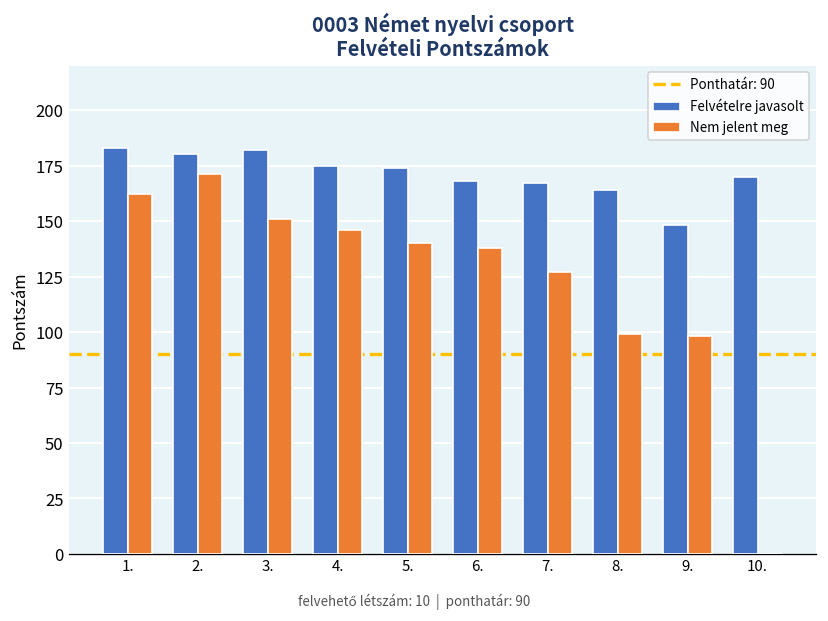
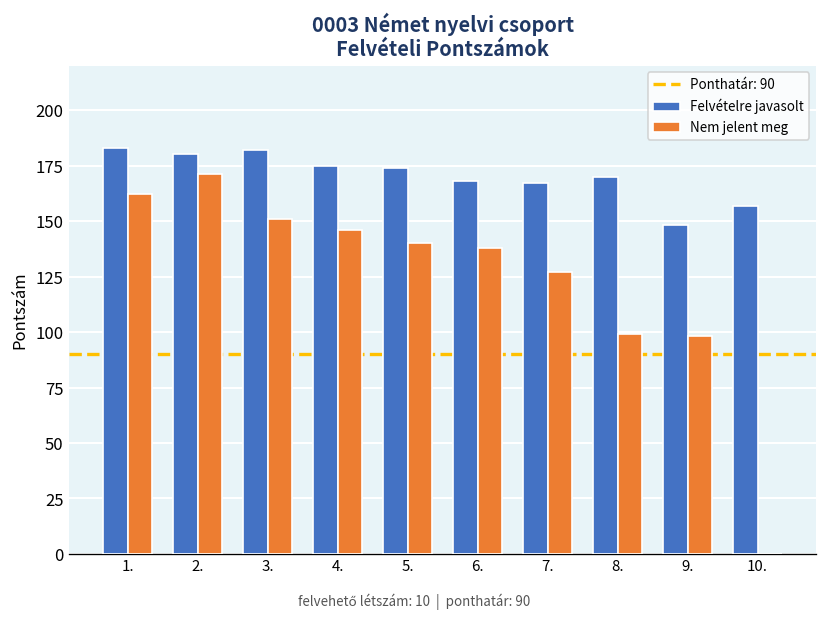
  {
    "Felvételre javasolt": {
      "1.": 183,
      "2.": 180,
      "3.": 182,
      "4.": 175,
      "5.": 174,
      "6.": 168,
      "7.": 167,
-     "8.": 164,
+     "8.": 170,
      "9.": 148,
-     "10.": 170
+     "10.": 157
    },
    "Nem jelent meg": {
      "1.": 162,
      "2.": 171,
      "3.": 151,
      "4.": 146,
      "5.": 140,
      "6.": 138,
      "7.": 127,
      "8.": 99,
      "9.": 98,
      "10.": 0
    }
  }
